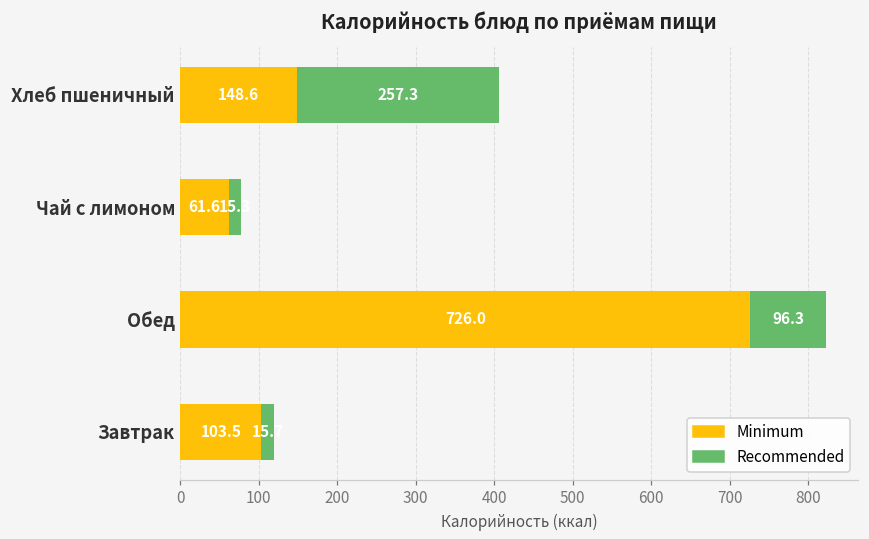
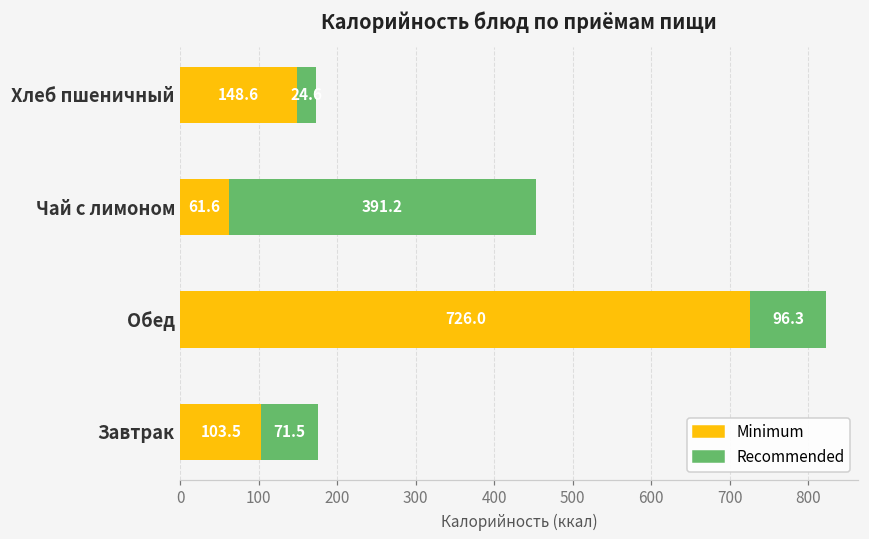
  {
    "Minimum": {
      "Хлеб пшеничный": 148.6,
      "Чай с лимоном": 61.6,
      "Обед": 726.0,
      "Завтрак": 103.5
    },
    "Recommended": {
-     "Хлеб пшеничный": 257.3,
-     "Чай с лимоном": 15.3,
+     "Хлеб пшеничный": 24.6,
+     "Чай с лимоном": 391.2,
      "Обед": 96.3,
-     "Завтрак": 15.7
+     "Завтрак": 71.5
    }
  }
